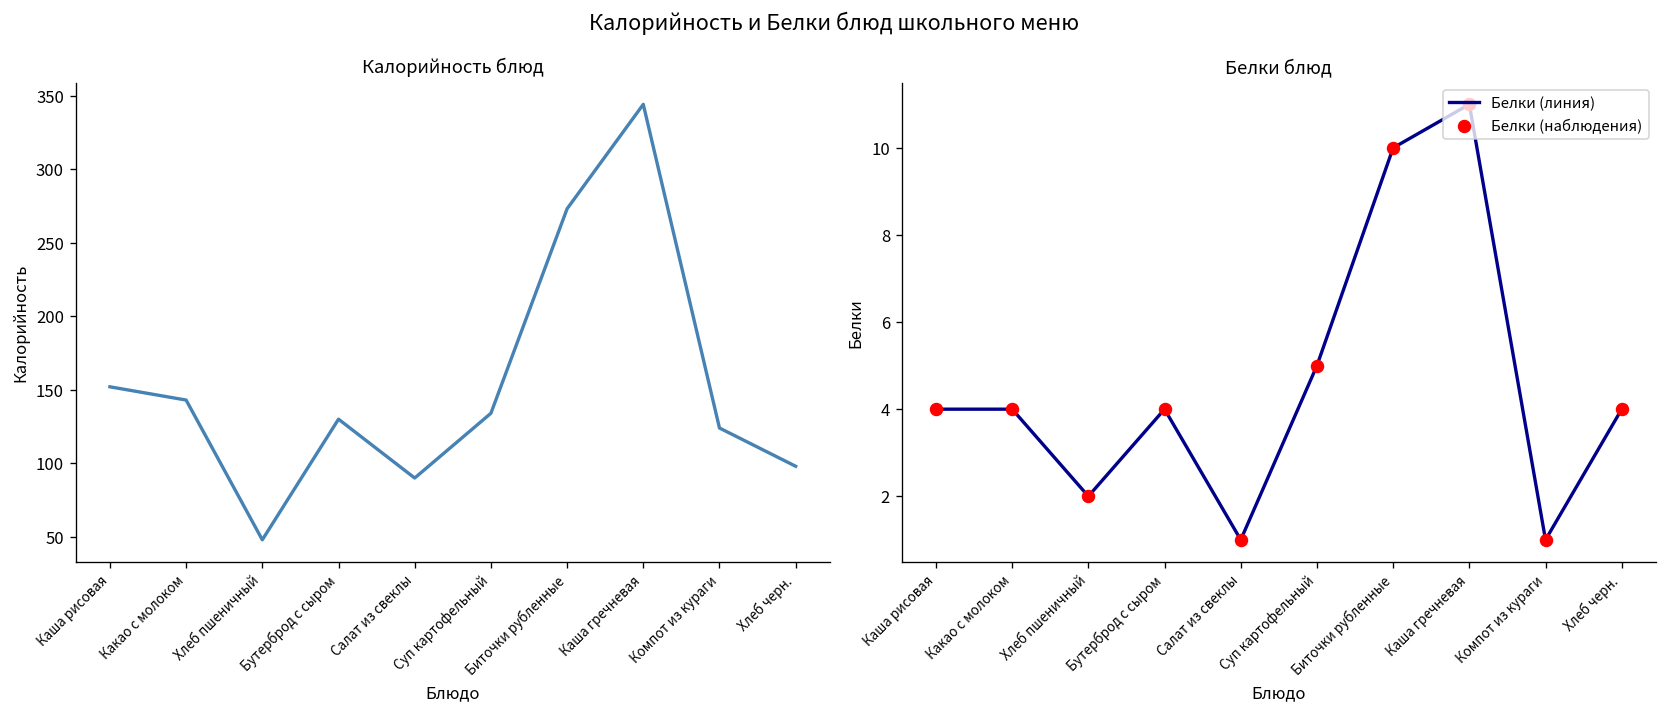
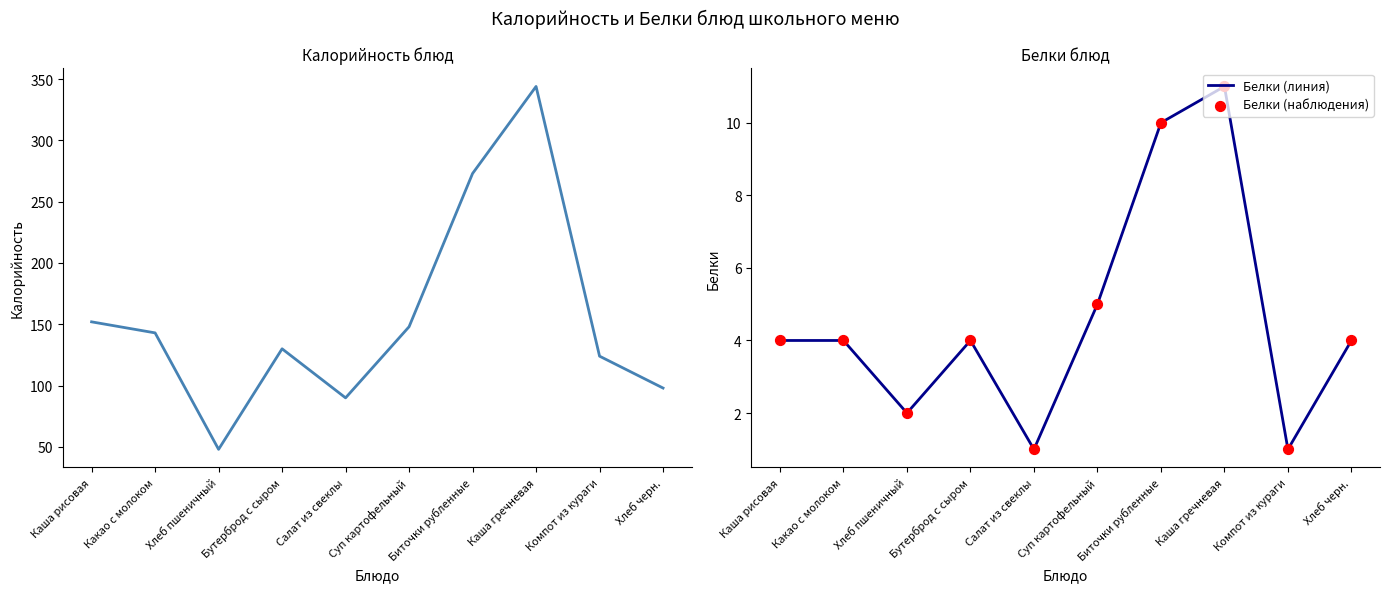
  {
    "Калорийность блюд": {
      "Каша рисовая": 152,
      "Какао с молоком": 143,
      "Хлеб пшеничный": 48,
      "Бутерброд с сыром": 130,
      "Салат из свеклы": 90,
-     "Суп картофельный": 134,
+     "Суп картофельный": 148,
      "Биточки рубленные": 273,
      "Каша гречневая": 344,
      "Компот из кураги": 124,
      "Хлеб черн.": 98
    },
    "Белки блюд": {
      "Каша рисовая": 4.0,
      "Какао с молоком": 4.0,
      "Хлеб пшеничный": 2.0,
      "Бутерброд с сыром": 4.0,
      "Салат из свеклы": 1.0,
      "Суп картофельный": 5.0,
      "Биточки рубленные": 10.0,
      "Компот из кураги": 1.0,
      "Хлеб черн.": 4.0
    }
  }
